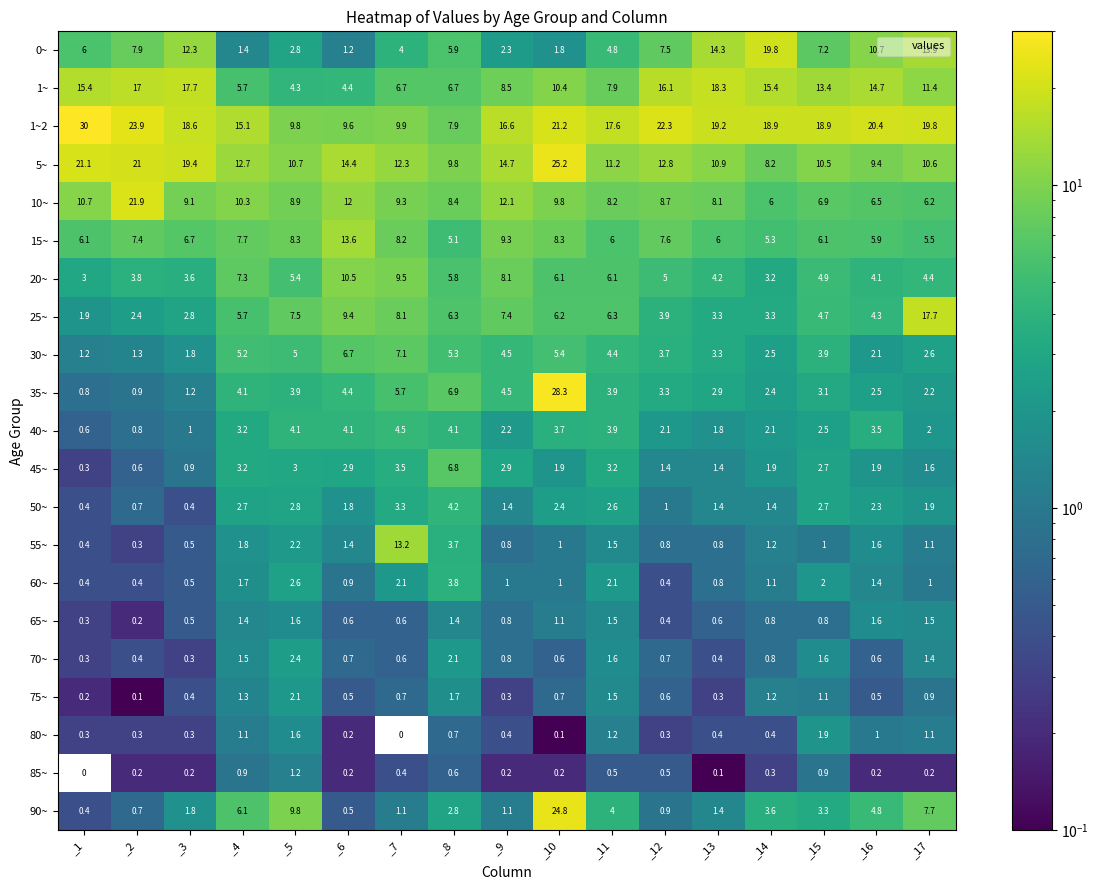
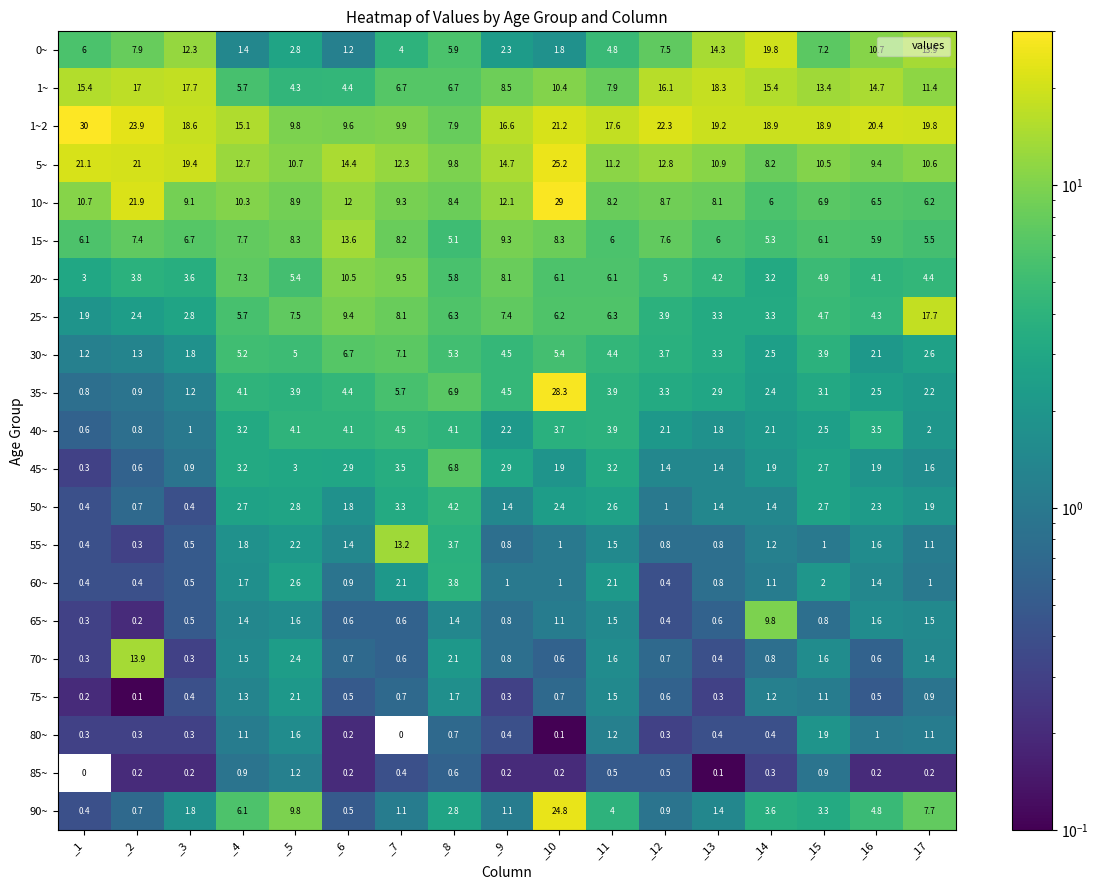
  {
    "10~": {
      "_1": 10.7,
      "_2": 21.9,
      "_3": 9.1,
      "_4": 10.3,
      "_5": 8.9,
      "_6": 12,
      "_7": 9.3,
      "_8": 8.4,
      "_9": 12.1,
-     "_10": 9.8,
+     "_10": 29,
      "_11": 8.2,
      "_12": 8.7,
      "_13": 8.1,
      "_14": 6,
      "_15": 6.9,
      "_16": 6.5,
      "_17": 6.2
    },
    "65~": {
      "_1": 0.3,
      "_2": 0.2,
      "_3": 0.5,
      "_4": 1.4,
      "_5": 1.6,
      "_6": 0.6,
      "_7": 0.6,
      "_8": 1.4,
      "_9": 0.8,
      "_10": 1.1,
      "_11": 1.5,
      "_12": 0.4,
      "_13": 0.6,
-     "_14": 0.8,
+     "_14": 9.8,
      "_15": 0.8,
      "_16": 1.6,
      "_17": 1.5
    },
    "70~": {
      "_1": 0.3,
-     "_2": 0.4,
+     "_2": 13.9,
      "_3": 0.3,
      "_4": 1.5,
      "_5": 2.4,
      "_6": 0.7,
      "_7": 0.6,
      "_8": 2.1,
      "_9": 0.8,
      "_10": 0.6,
      "_11": 1.6,
      "_12": 0.7,
      "_13": 0.4,
      "_14": 0.8,
      "_15": 1.6,
      "_16": 0.6,
      "_17": 1.4
    }
  }
